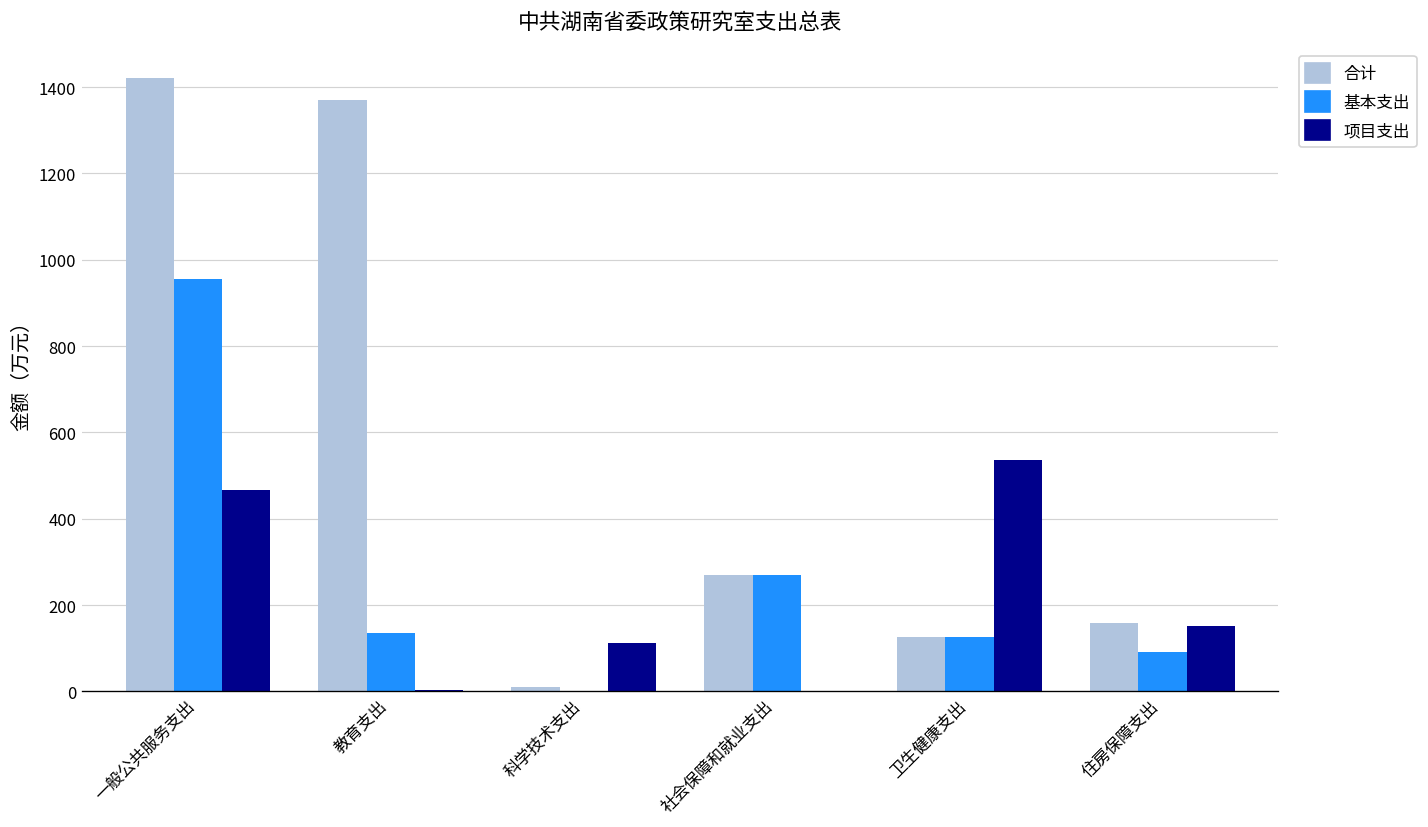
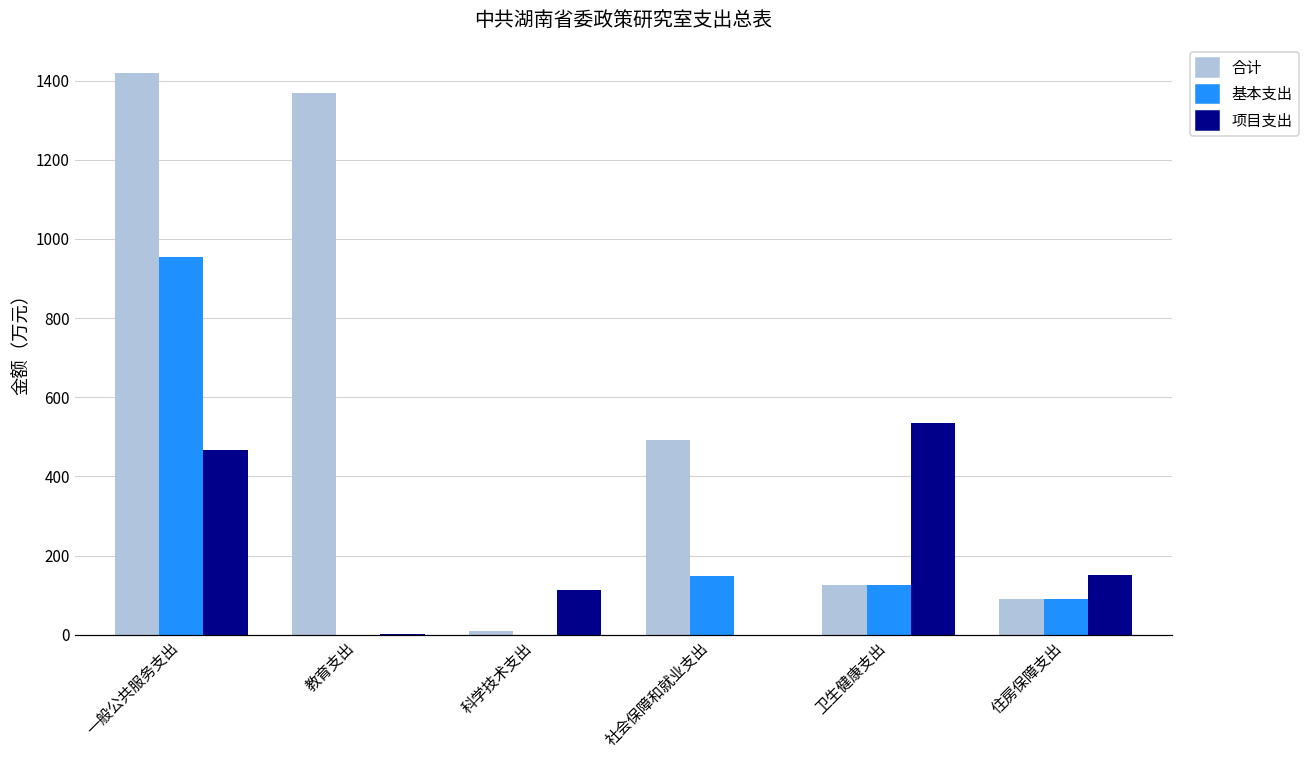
  {
    "合计": {
      "一般公共服务支出": 1420,
      "教育支出": 1370,
      "科学技术支出": 10,
-     "社会保障和就业支出": 270,
+     "社会保障和就业支出": 490,
      "卫生健康支出": 130,
-     "住房保障支出": 160
+     "住房保障支出": 90
    },
    "基本支出": {
      "一般公共服务支出": 950,
-     "教育支出": 130,
+     "教育支出": 0,
      "科学技术支出": 0,
-     "社会保障和就业支出": 270,
+     "社会保障和就业支出": 150,
      "卫生健康支出": 130,
      "住房保障支出": 90
    },
    "项目支出": {
      "一般公共服务支出": 470,
      "科学技术支出": 110,
      "社会保障和就业支出": 0,
      "卫生健康支出": 540,
      "住房保障支出": 150
    }
  }
